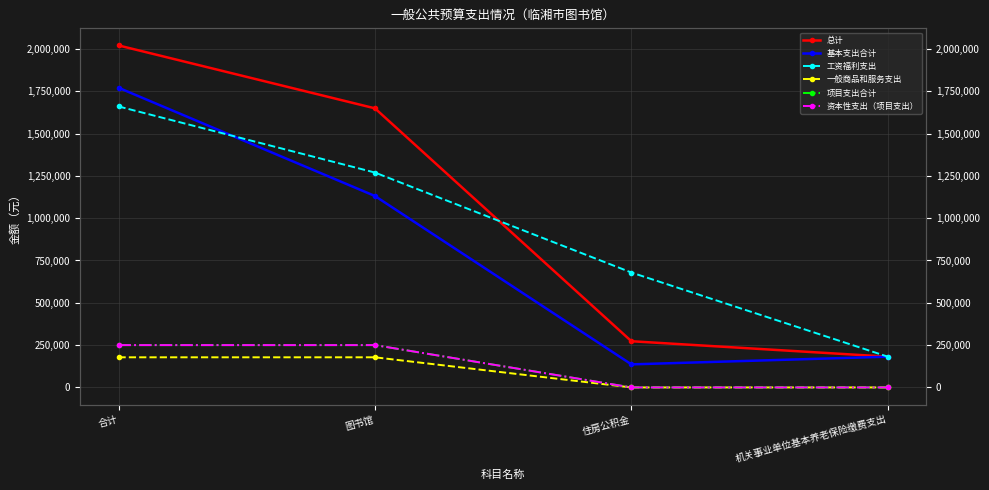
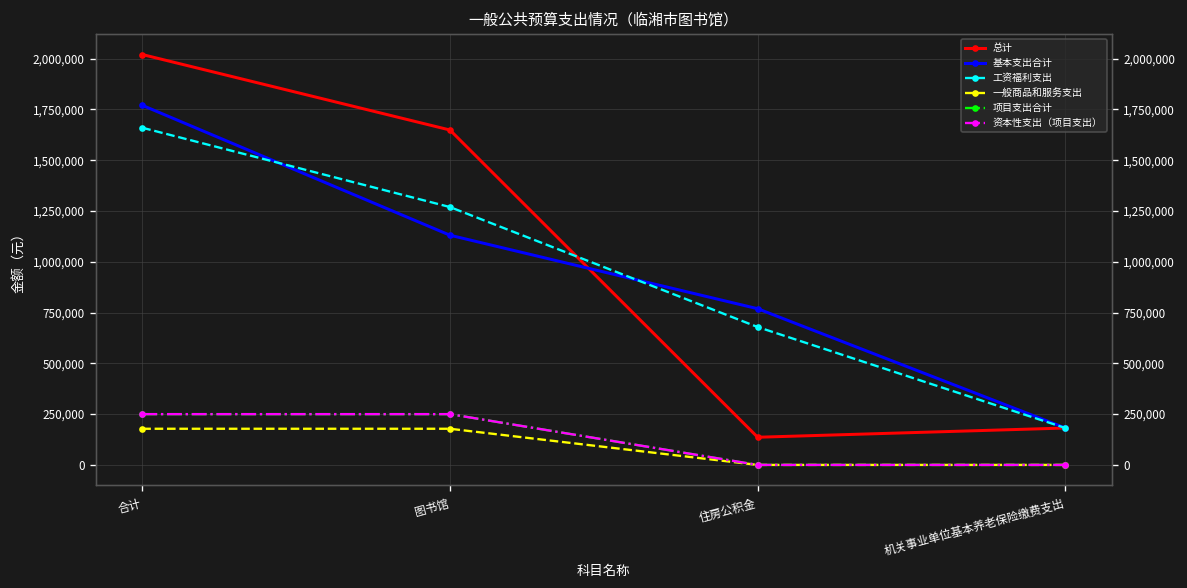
  {
    "总计": {
      "合计": "2,020,000",
      "图书馆": "1,650,000",
-     "住房公积金": "270,000"
+     "住房公积金": "140,000"
    },
    "基本支出合计": {
      "合计": "1,770,000",
      "图书馆": "1,130,000",
-     "住房公积金": "140,000"
+     "住房公积金": "770,000"
    },
    "工资福利支出": {
      "合计": "1,660,000",
      "图书馆": "1,270,000",
      "住房公积金": "680,000"
    },
    "一般商品和服务支出": {
      "合计": "180,000",
      "图书馆": "180,000"
    },
    "资本性支出（项目支出）": {
      "合计": "250,000",
      "图书馆": "250,000"
    }
  }
